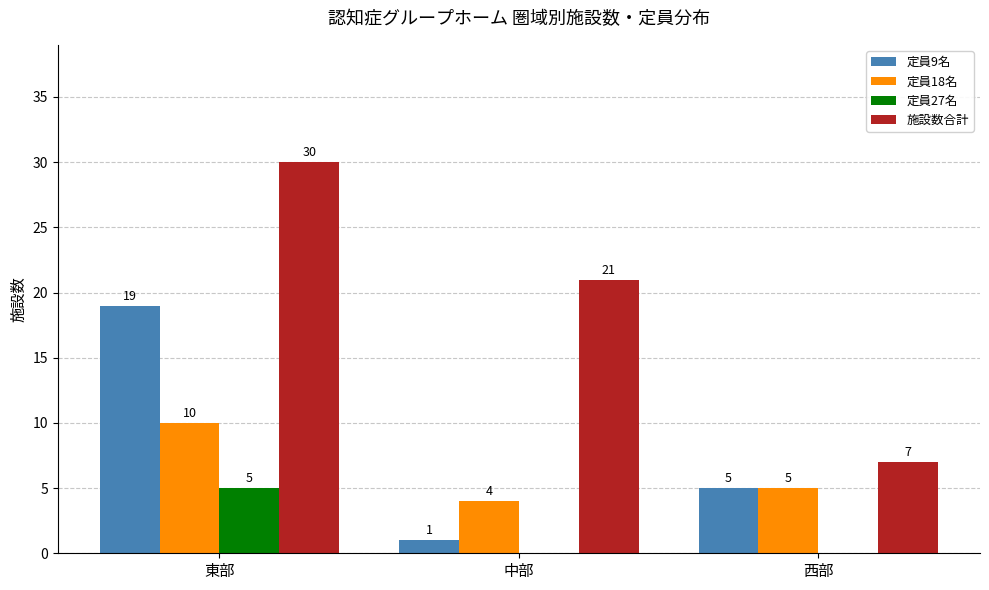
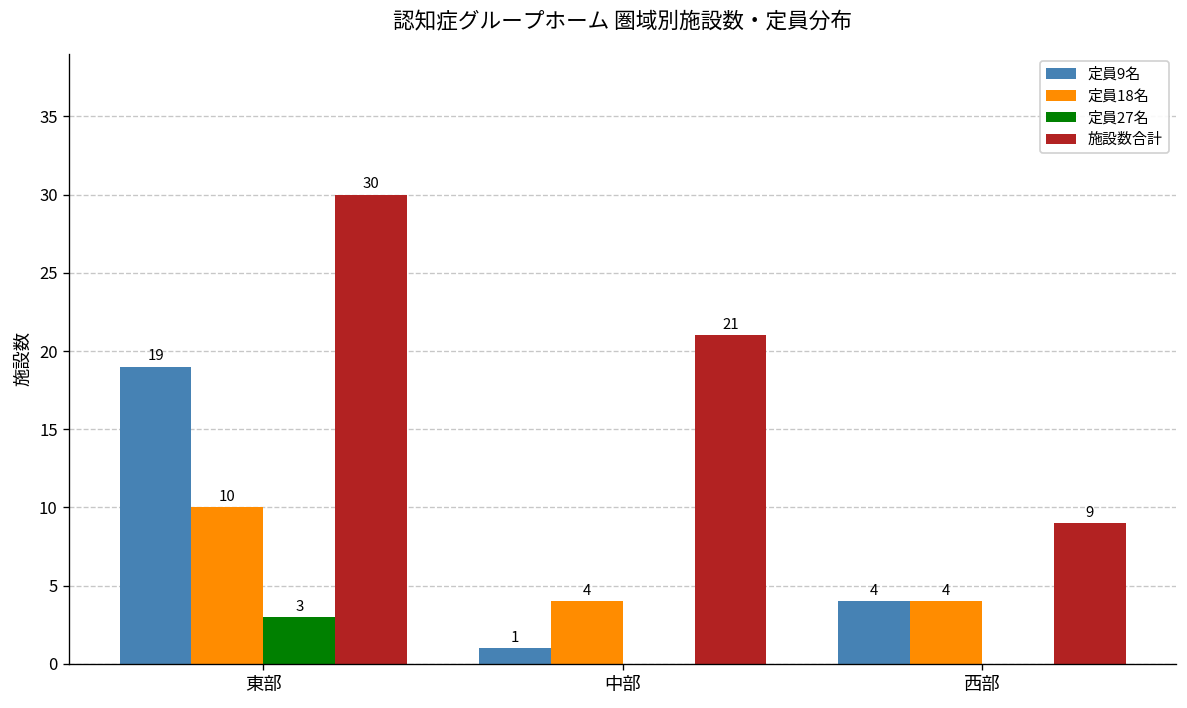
  {
    "定員9名": {
      "東部": 19,
      "中部": 1,
-     "西部": 5
+     "西部": 4
    },
    "定員18名": {
      "東部": 10,
      "中部": 4,
-     "西部": 5
+     "西部": 4
    },
    "定員27名": {
-     "東部": 5
+     "東部": 3
    },
    "施設数合計": {
      "東部": 30,
      "中部": 21,
-     "西部": 7
+     "西部": 9
    }
  }
